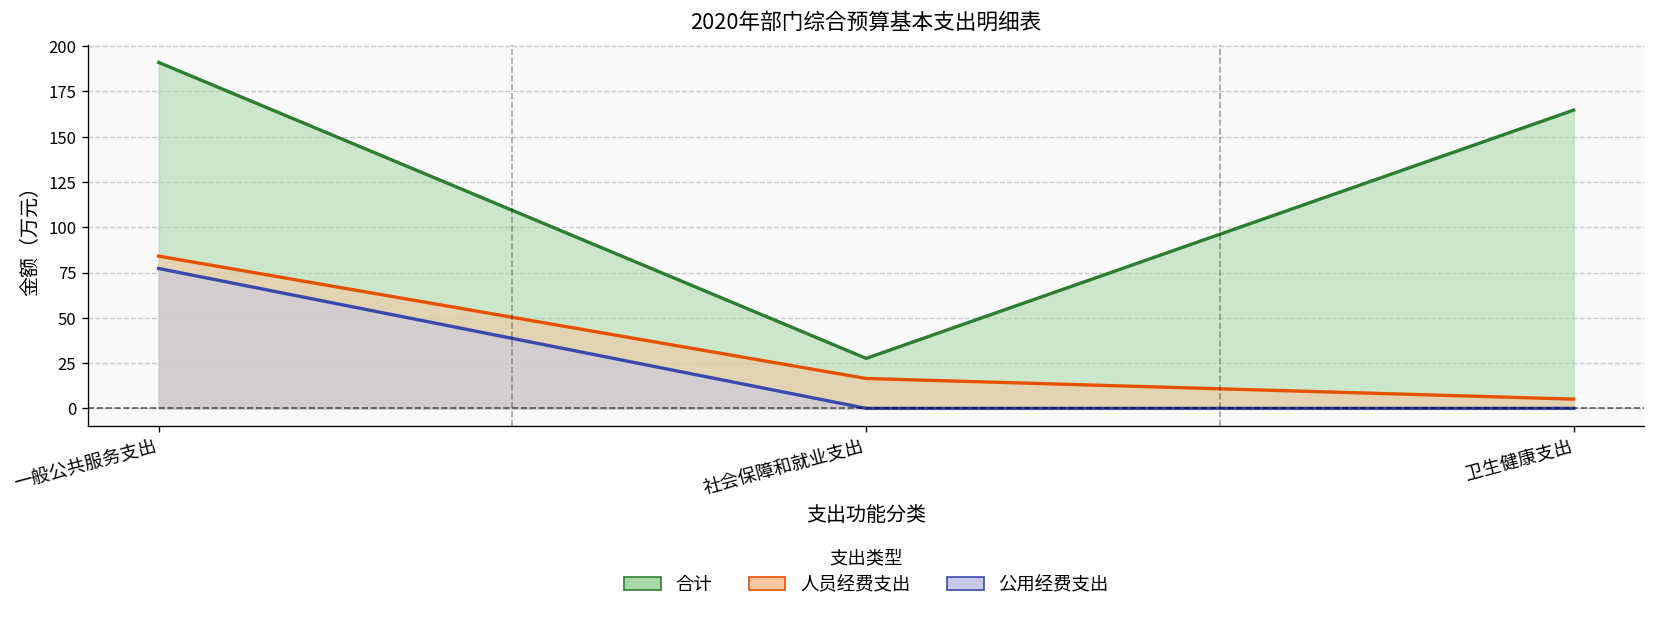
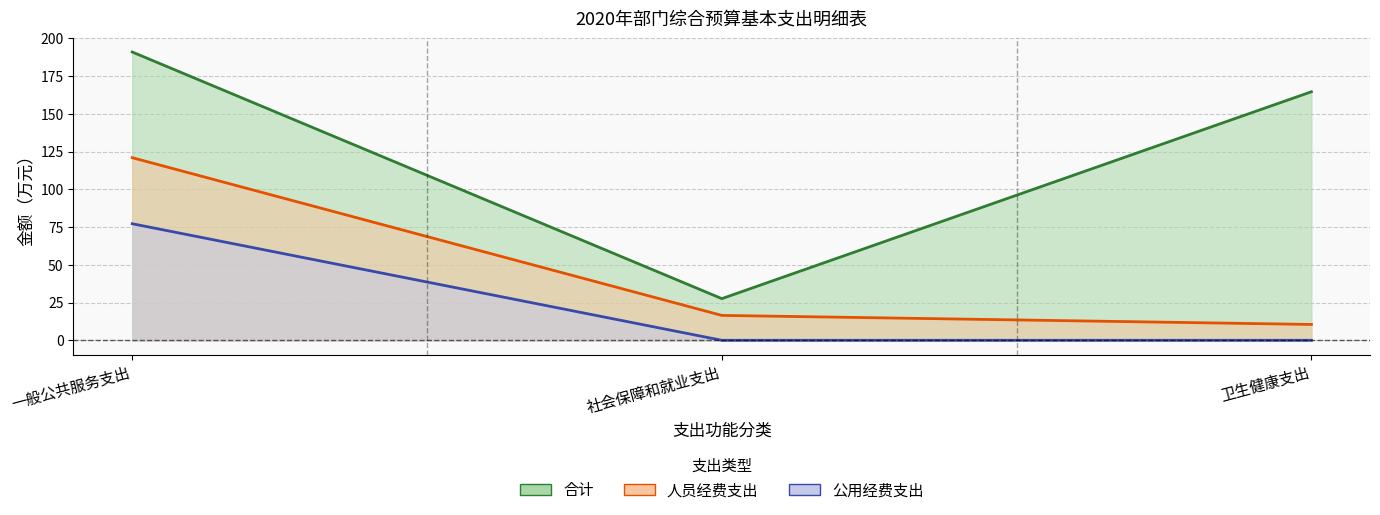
  {
    "合计": {
      "一般公共服务支出": 191,
      "社会保障和就业支出": 28,
      "卫生健康支出": 165
    },
    "人员经费支出": {
-     "一般公共服务支出": 84,
+     "一般公共服务支出": 121,
      "社会保障和就业支出": 17,
-     "卫生健康支出": 5
+     "卫生健康支出": 11
    },
    "公用经费支出": {
      "一般公共服务支出": 77,
      "社会保障和就业支出": 0,
      "卫生健康支出": 0
    }
  }
